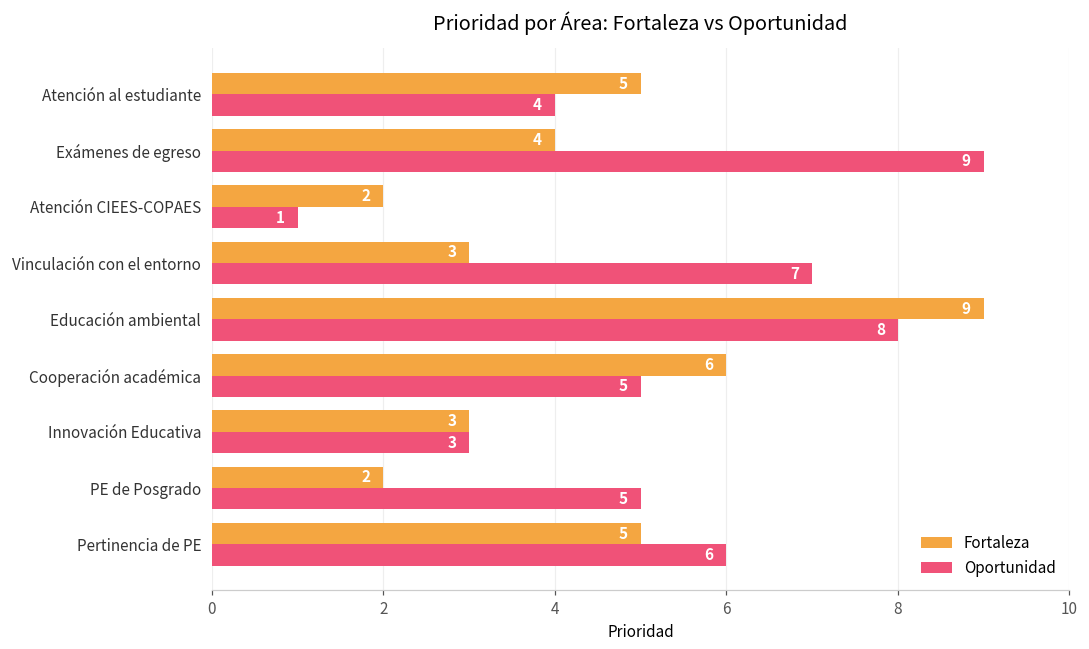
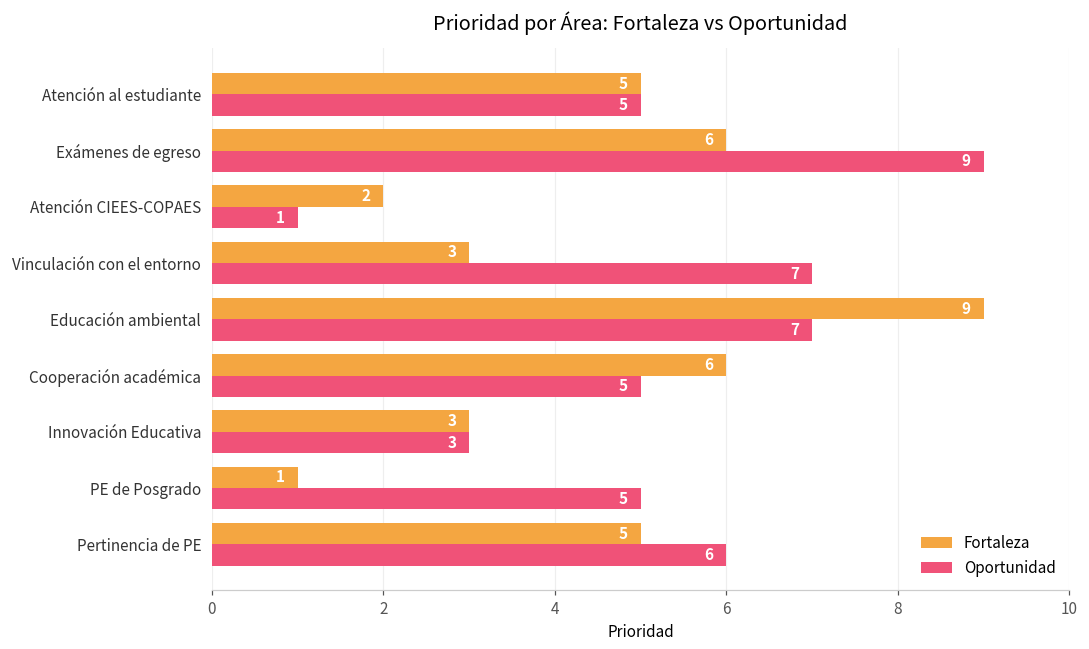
  {
    "Fortaleza": {
      "Atención al estudiante": 5,
-     "Exámenes de egreso": 4,
+     "Exámenes de egreso": 6,
      "Atención CIEES-COPAES": 2,
      "Vinculación con el entorno": 3,
      "Educación ambiental": 9,
      "Cooperación académica": 6,
      "Innovación Educativa": 3,
-     "PE de Posgrado": 2,
+     "PE de Posgrado": 1,
      "Pertinencia de PE": 5
    },
    "Oportunidad": {
-     "Atención al estudiante": 4,
+     "Atención al estudiante": 5,
      "Exámenes de egreso": 9,
      "Atención CIEES-COPAES": 1,
      "Vinculación con el entorno": 7,
-     "Educación ambiental": 8,
+     "Educación ambiental": 7,
      "Cooperación académica": 5,
      "Innovación Educativa": 3,
      "PE de Posgrado": 5,
      "Pertinencia de PE": 6
    }
  }
